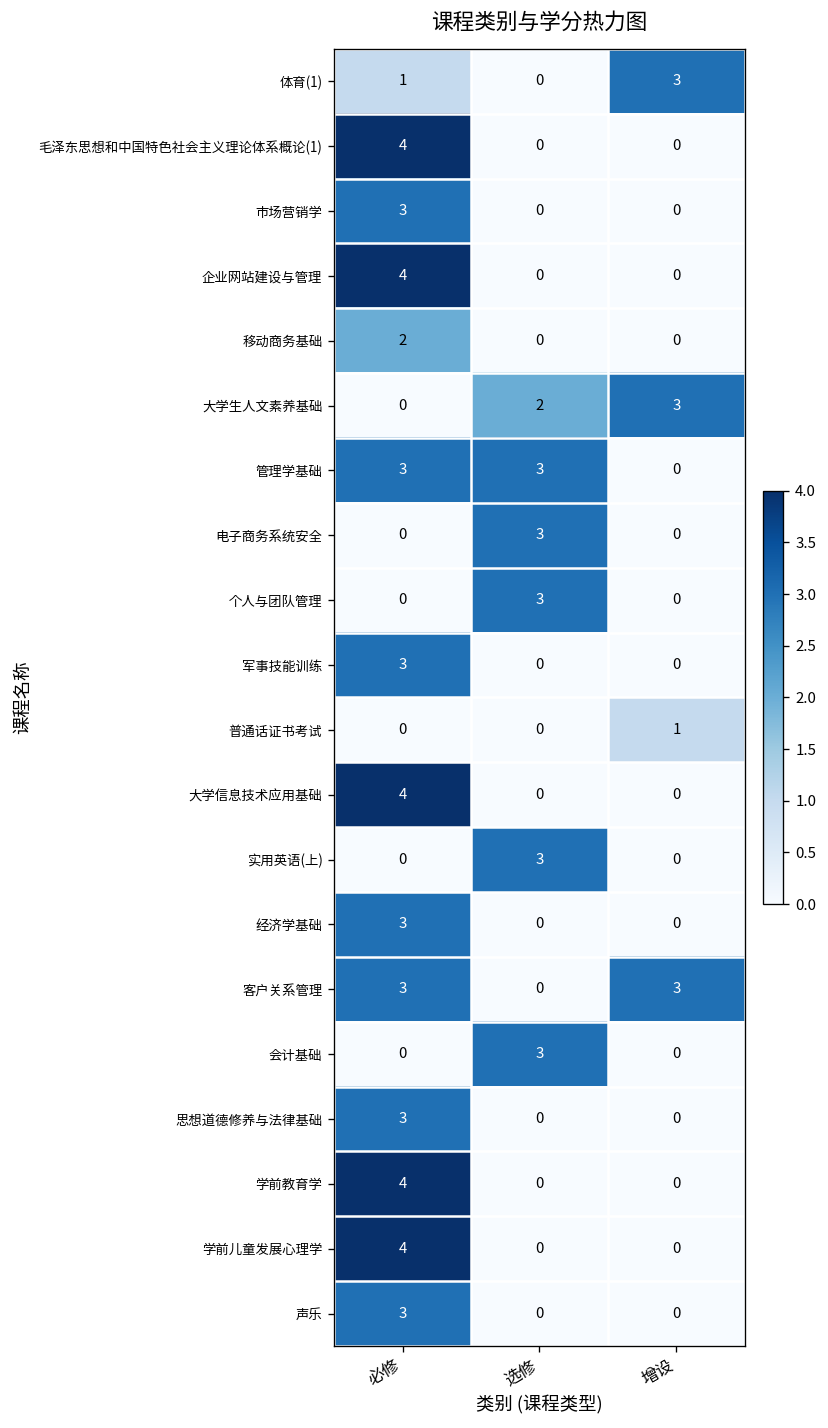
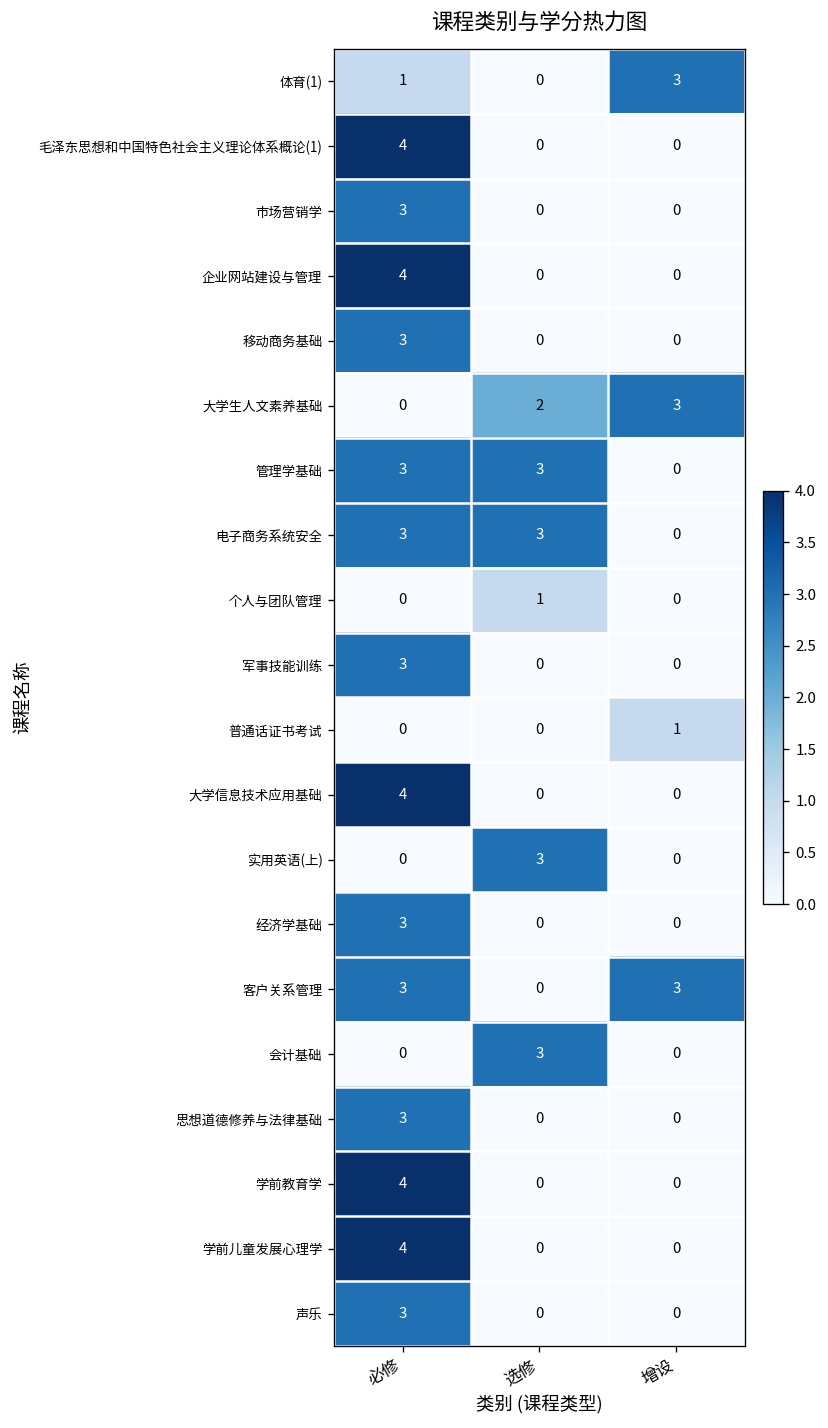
  {
    "体育(1)": {
      "必修": 1,
      "选修": 0,
      "增设": 3
    },
    "毛泽东思想和中国特色社会主义理论体系概论(1)": {
      "必修": 4,
      "选修": 0,
      "增设": 0
    },
    "市场营销学": {
      "必修": 3,
      "选修": 0,
      "增设": 0
    },
    "企业网站建设与管理": {
      "必修": 4,
      "选修": 0,
      "增设": 0
    },
    "移动商务基础": {
-     "必修": 2,
+     "必修": 3,
      "选修": 0,
      "增设": 0
    },
    "大学生人文素养基础": {
      "必修": 0,
      "选修": 2,
      "增设": 3
    },
    "管理学基础": {
      "必修": 3,
      "选修": 3,
      "增设": 0
    },
    "电子商务系统安全": {
-     "必修": 0,
+     "必修": 3,
      "选修": 3,
      "增设": 0
    },
    "个人与团队管理": {
      "必修": 0,
-     "选修": 3,
+     "选修": 1,
      "增设": 0
    },
    "军事技能训练": {
      "必修": 3,
      "选修": 0,
      "增设": 0
    },
    "普通话证书考试": {
      "必修": 0,
      "选修": 0,
      "增设": 1
    },
    "大学信息技术应用基础": {
      "必修": 4,
      "选修": 0,
      "增设": 0
    },
    "实用英语(上)": {
      "必修": 0,
      "选修": 3,
      "增设": 0
    },
    "经济学基础": {
      "必修": 3,
      "选修": 0,
      "增设": 0
    },
    "客户关系管理": {
      "必修": 3,
      "选修": 0,
      "增设": 3
    },
    "会计基础": {
      "必修": 0,
      "选修": 3,
      "增设": 0
    },
    "思想道德修养与法律基础": {
      "必修": 3,
      "选修": 0,
      "增设": 0
    },
    "学前教育学": {
      "必修": 4,
      "选修": 0,
      "增设": 0
    },
    "学前儿童发展心理学": {
      "必修": 4,
      "选修": 0,
      "增设": 0
    },
    "声乐": {
      "必修": 3,
      "选修": 0,
      "增设": 0
    }
  }
